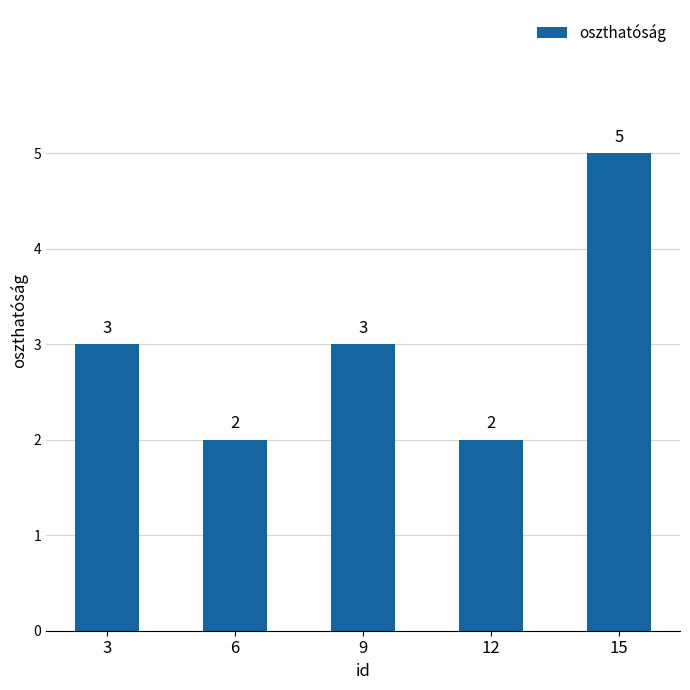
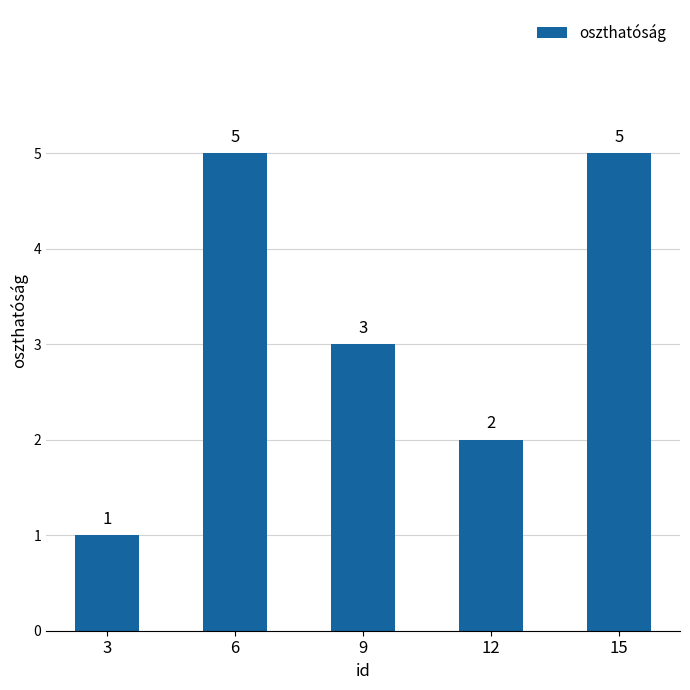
  {
-   "3": 3,
-   "6": 2,
+   "3": 1,
+   "6": 5,
    "9": 3,
    "12": 2,
    "15": 5
  }
